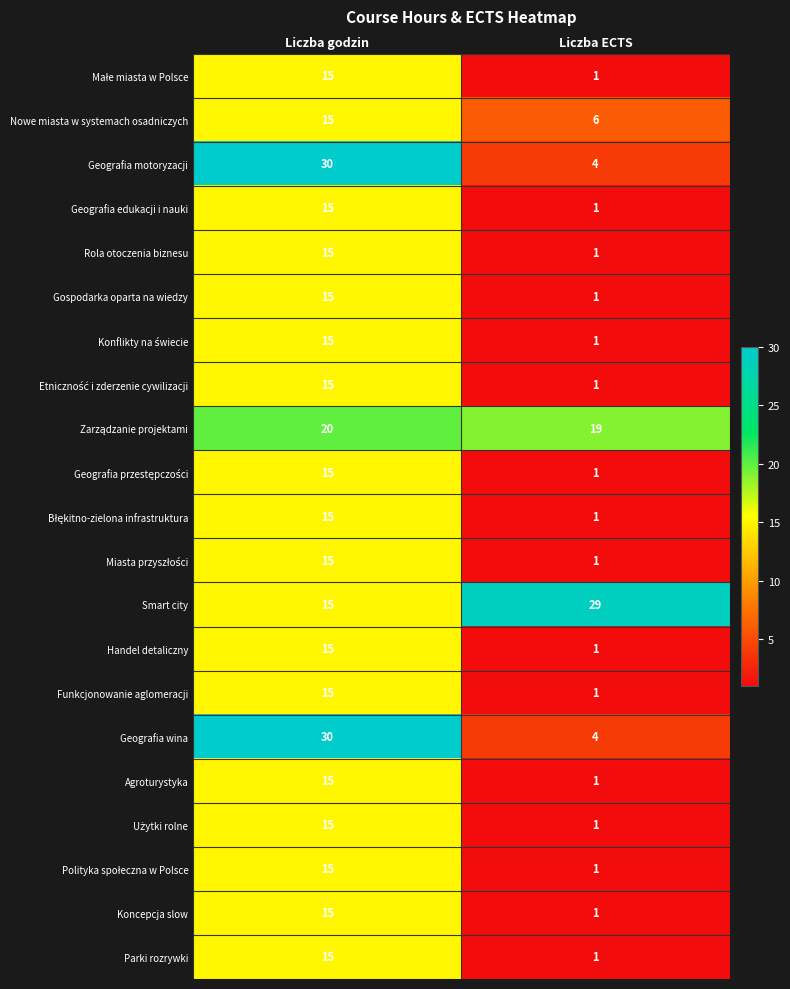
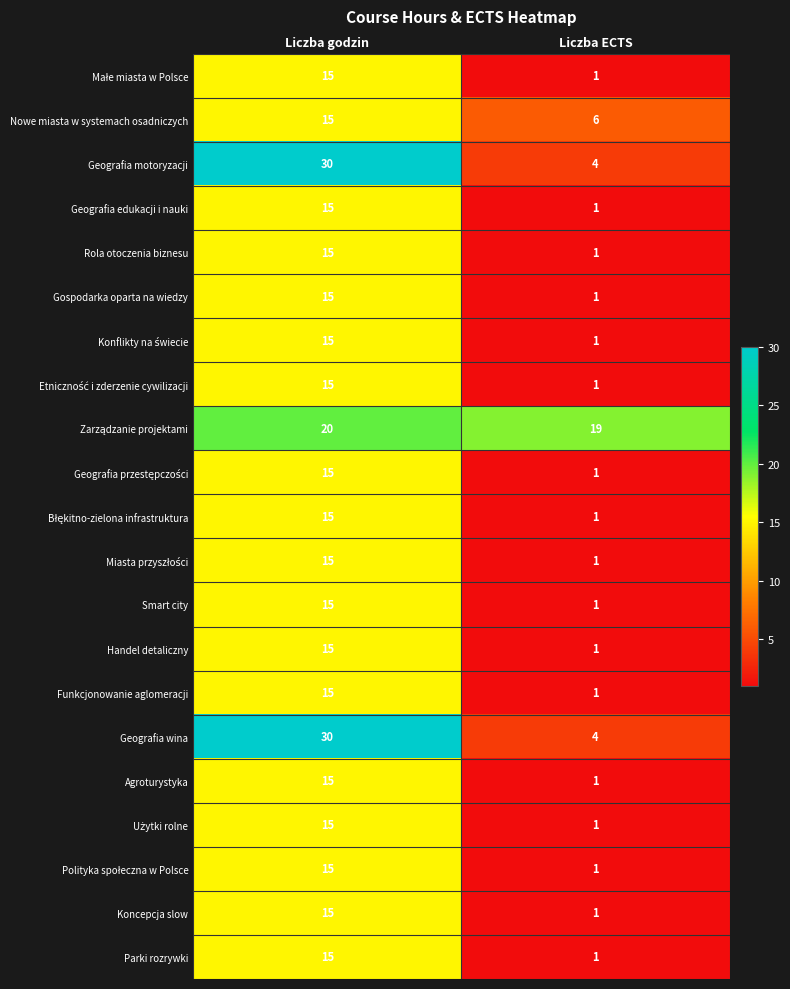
  {
    "Małe miasta w Polsce": {
      "Liczba godzin": 15,
      "Liczba ECTS": 1
    },
    "Nowe miasta w systemach osadniczych": {
      "Liczba godzin": 15,
      "Liczba ECTS": 6
    },
    "Geografia motoryzacji": {
      "Liczba godzin": 30,
      "Liczba ECTS": 4
    },
    "Geografia edukacji i nauki": {
      "Liczba godzin": 15,
      "Liczba ECTS": 1
    },
    "Rola otoczenia biznesu": {
      "Liczba godzin": 15,
      "Liczba ECTS": 1
    },
    "Gospodarka oparta na wiedzy": {
      "Liczba godzin": 15,
      "Liczba ECTS": 1
    },
    "Konflikty na świecie": {
      "Liczba godzin": 15,
      "Liczba ECTS": 1
    },
    "Etniczność i zderzenie cywilizacji": {
      "Liczba godzin": 15,
      "Liczba ECTS": 1
    },
    "Zarządzanie projektami": {
      "Liczba godzin": 20,
      "Liczba ECTS": 19
    },
    "Geografia przestępczości": {
      "Liczba godzin": 15,
      "Liczba ECTS": 1
    },
    "Błękitno-zielona infrastruktura": {
      "Liczba godzin": 15,
      "Liczba ECTS": 1
    },
    "Miasta przyszłości": {
      "Liczba godzin": 15,
      "Liczba ECTS": 1
    },
    "Smart city": {
      "Liczba godzin": 15,
-     "Liczba ECTS": 29
+     "Liczba ECTS": 1
    },
    "Handel detaliczny": {
      "Liczba godzin": 15,
      "Liczba ECTS": 1
    },
    "Funkcjonowanie aglomeracji": {
      "Liczba godzin": 15,
      "Liczba ECTS": 1
    },
    "Geografia wina": {
      "Liczba godzin": 30,
      "Liczba ECTS": 4
    },
    "Agroturystyka": {
      "Liczba godzin": 15,
      "Liczba ECTS": 1
    },
    "Użytki rolne": {
      "Liczba godzin": 15,
      "Liczba ECTS": 1
    },
    "Polityka społeczna w Polsce": {
      "Liczba godzin": 15,
      "Liczba ECTS": 1
    },
    "Koncepcja slow": {
      "Liczba godzin": 15,
      "Liczba ECTS": 1
    },
    "Parki rozrywki": {
      "Liczba godzin": 15,
      "Liczba ECTS": 1
    }
  }
